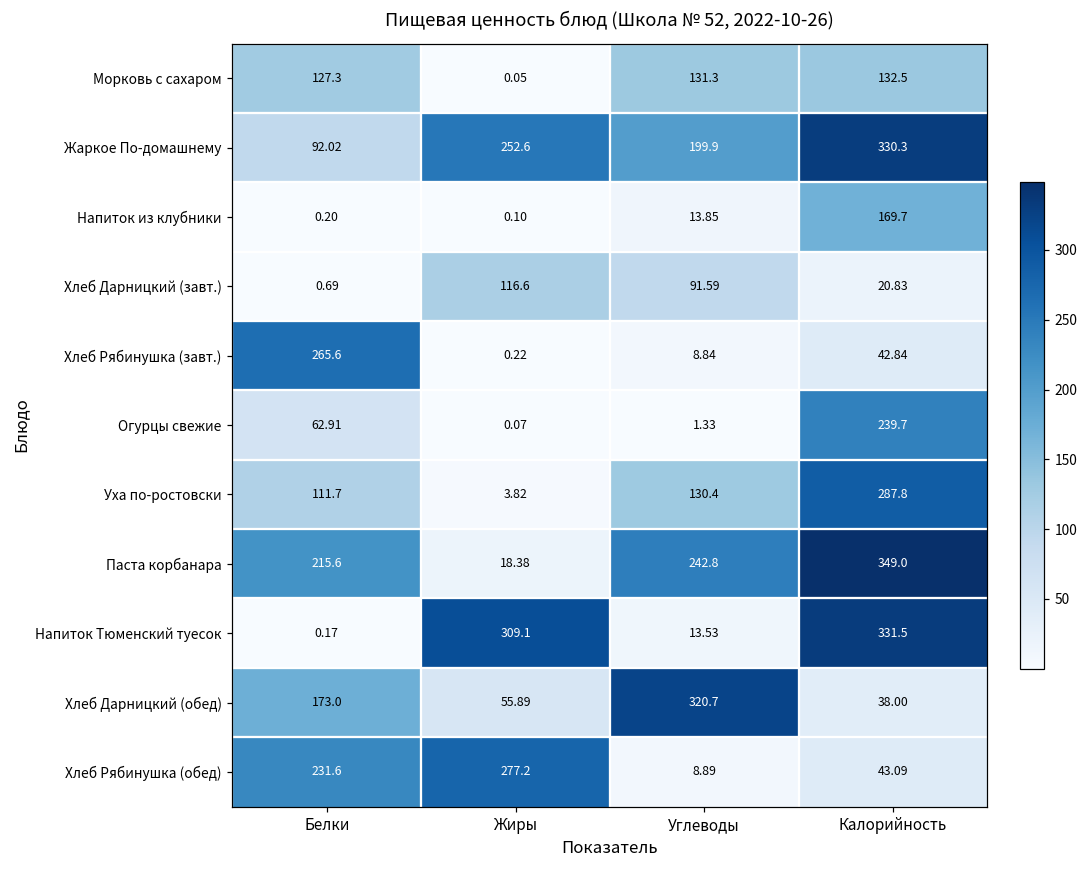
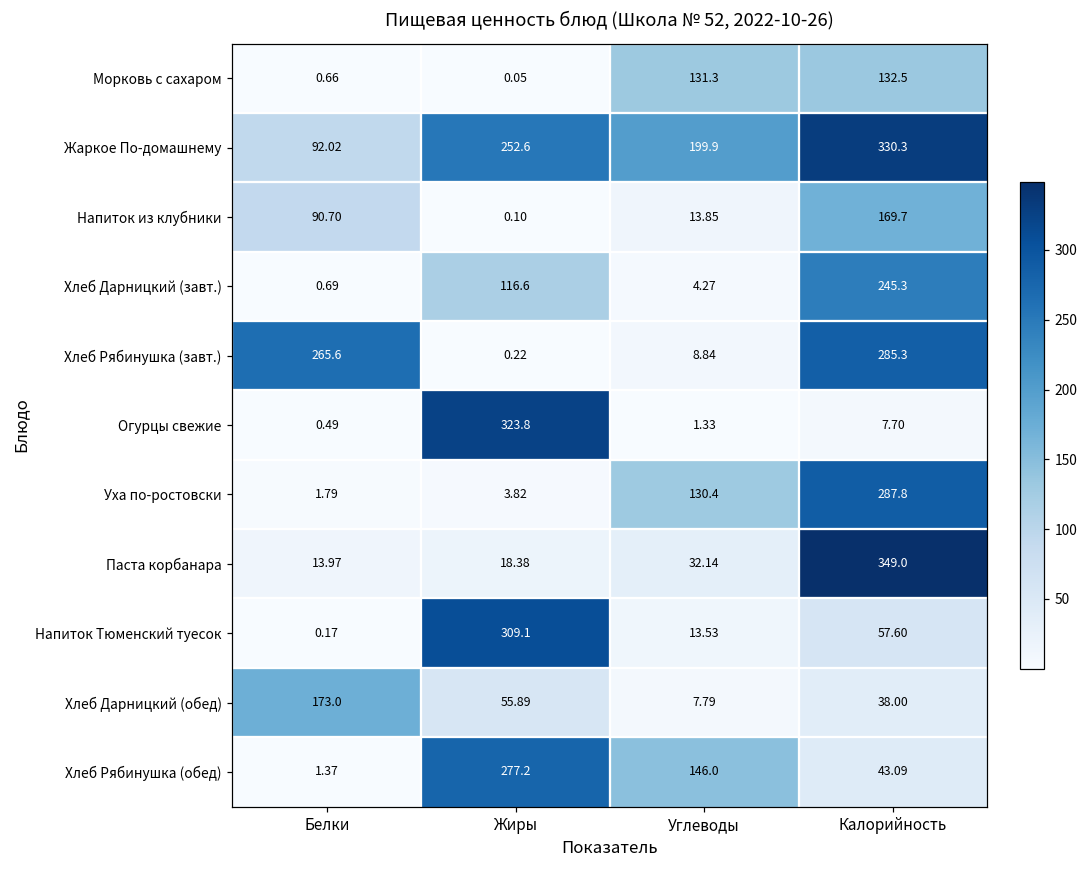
  {
    "Морковь с сахаром": {
-     "Белки": 127.3,
+     "Белки": 0.66,
      "Жиры": 0.05,
      "Углеводы": 131.3,
      "Калорийность": 132.5
    },
    "Жаркое По-домашнему": {
      "Белки": 92.02,
      "Жиры": 252.6,
      "Углеводы": 199.9,
      "Калорийность": 330.3
    },
    "Напиток из клубники": {
-     "Белки": 0.20,
+     "Белки": 90.70,
      "Жиры": 0.10,
      "Углеводы": 13.85,
      "Калорийность": 169.7
    },
    "Хлеб Дарницкий (завт.)": {
      "Белки": 0.69,
      "Жиры": 116.6,
-     "Углеводы": 91.59,
-     "Калорийность": 20.83
+     "Углеводы": 4.27,
+     "Калорийность": 245.3
    },
    "Хлеб Рябинушка (завт.)": {
      "Белки": 265.6,
      "Жиры": 0.22,
      "Углеводы": 8.84,
-     "Калорийность": 42.84
+     "Калорийность": 285.3
    },
    "Огурцы свежие": {
-     "Белки": 62.91,
-     "Жиры": 0.07,
+     "Белки": 0.49,
+     "Жиры": 323.8,
      "Углеводы": 1.33,
-     "Калорийность": 239.7
+     "Калорийность": 7.70
    },
    "Уха по-ростовски": {
-     "Белки": 111.7,
+     "Белки": 1.79,
      "Жиры": 3.82,
      "Углеводы": 130.4,
      "Калорийность": 287.8
    },
    "Паста корбанара": {
-     "Белки": 215.6,
+     "Белки": 13.97,
      "Жиры": 18.38,
-     "Углеводы": 242.8,
+     "Углеводы": 32.14,
      "Калорийность": 349.0
    },
    "Напиток Тюменский туесок": {
      "Белки": 0.17,
      "Жиры": 309.1,
      "Углеводы": 13.53,
-     "Калорийность": 331.5
+     "Калорийность": 57.60
    },
    "Хлеб Дарницкий (обед)": {
      "Белки": 173.0,
      "Жиры": 55.89,
-     "Углеводы": 320.7,
+     "Углеводы": 7.79,
      "Калорийность": 38.00
    },
    "Хлеб Рябинушка (обед)": {
-     "Белки": 231.6,
+     "Белки": 1.37,
      "Жиры": 277.2,
-     "Углеводы": 8.89,
+     "Углеводы": 146.0,
      "Калорийность": 43.09
    }
  }
